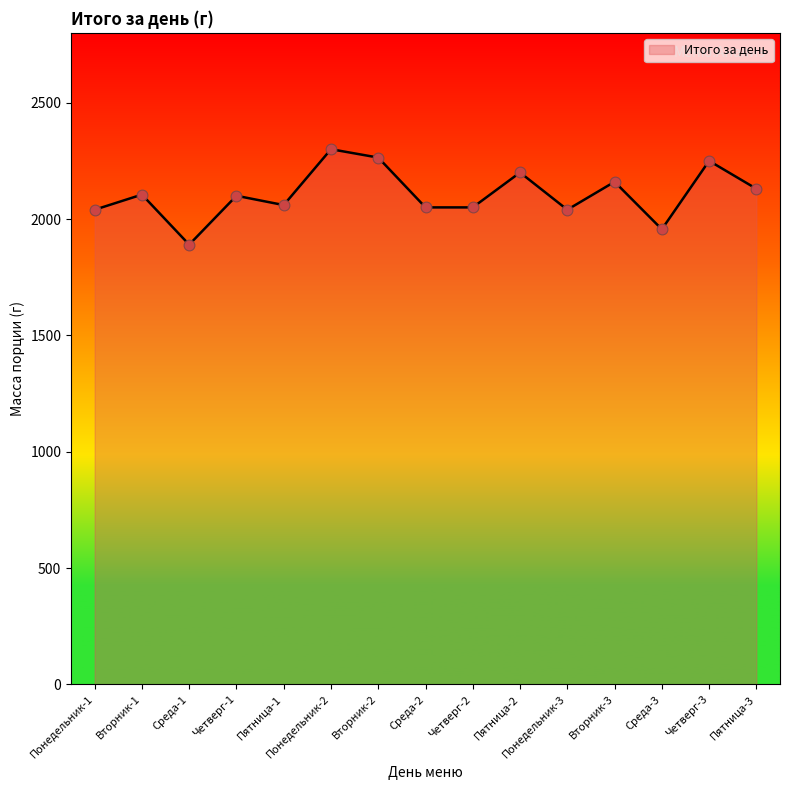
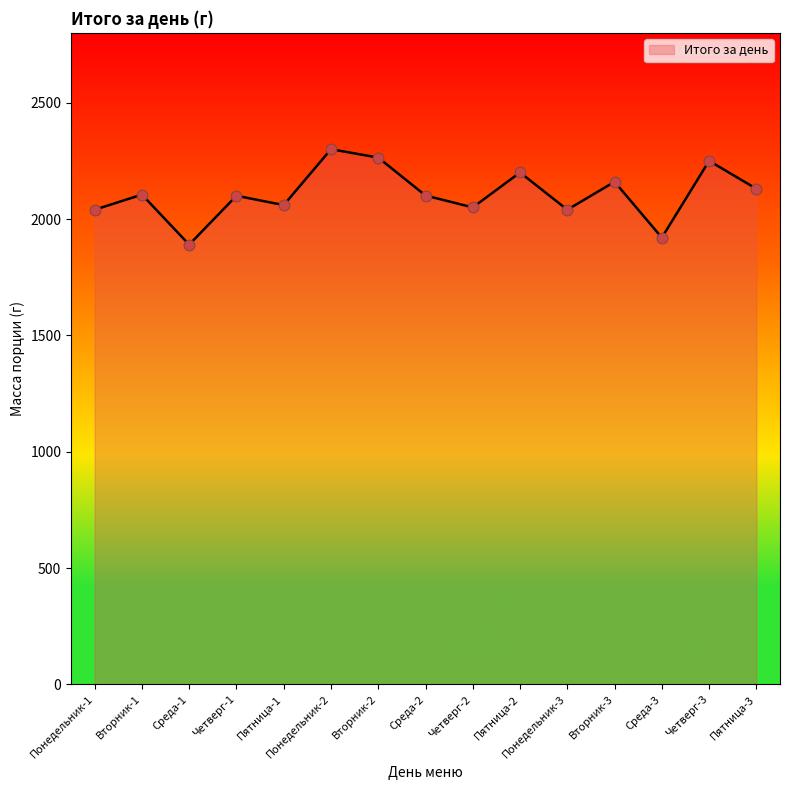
  {
    "Понедельник-1": 2040,
    "Вторник-1": 2110,
    "Среда-1": 1890,
    "Четверг-1": 2100,
    "Пятница-1": 2060,
    "Понедельник-2": 2300,
    "Вторник-2": 2260,
-   "Среда-2": 2050,
+   "Среда-2": 2100,
    "Четверг-2": 2050,
    "Пятница-2": 2200,
    "Понедельник-3": 2040,
    "Вторник-3": 2160,
-   "Среда-3": 1960,
+   "Среда-3": 1920,
    "Четверг-3": 2250,
    "Пятница-3": 2130
  }
